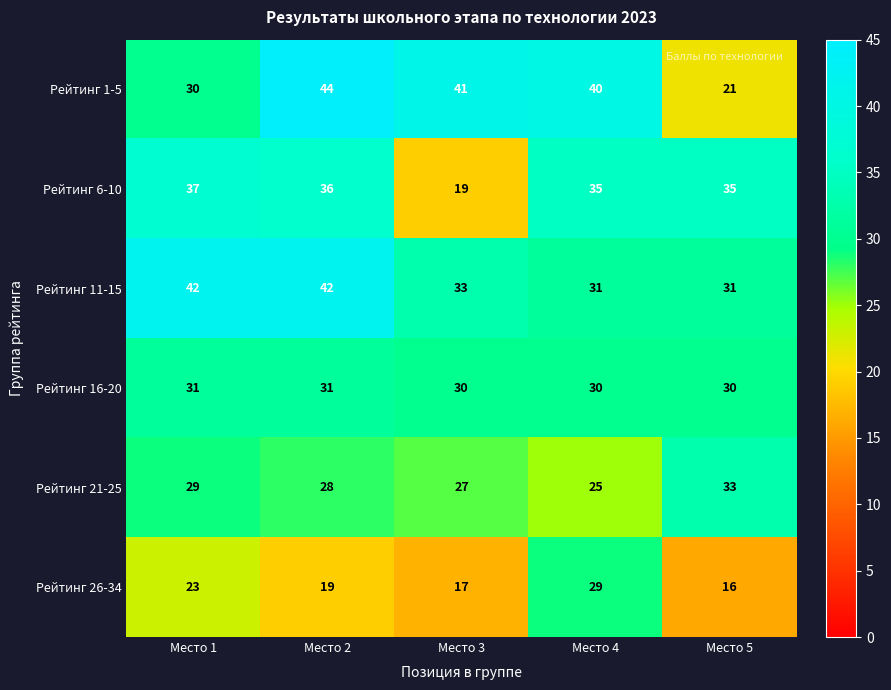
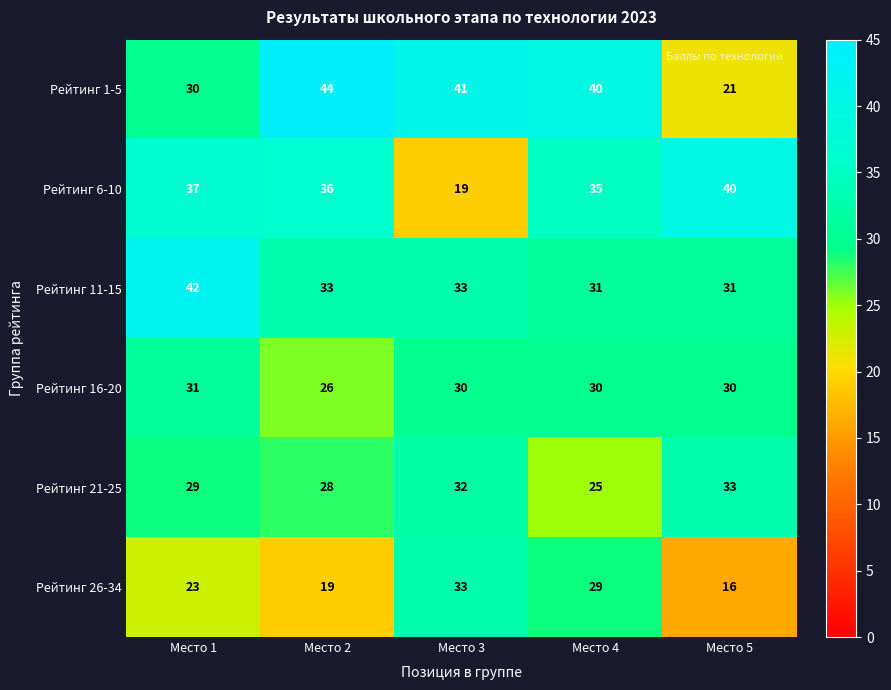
  {
    "Рейтинг 1-5": {
      "Место 1": 30,
      "Место 2": 44,
      "Место 3": 41,
      "Место 4": 40
    },
    "Рейтинг 6-10": {
      "Место 1": 37,
      "Место 2": 36,
      "Место 3": 19,
      "Место 4": 35,
-     "Место 5": 35
+     "Место 5": 40
    },
    "Рейтинг 11-15": {
      "Место 1": 42,
-     "Место 2": 42,
+     "Место 2": 33,
      "Место 3": 33,
      "Место 4": 31,
      "Место 5": 31
    },
    "Рейтинг 16-20": {
      "Место 1": 31,
-     "Место 2": 31,
+     "Место 2": 26,
      "Место 3": 30,
      "Место 4": 30,
      "Место 5": 30
    },
    "Рейтинг 21-25": {
      "Место 1": 29,
      "Место 2": 28,
-     "Место 3": 27,
+     "Место 3": 32,
      "Место 4": 25,
      "Место 5": 33
    },
    "Рейтинг 26-34": {
      "Место 1": 23,
      "Место 2": 19,
-     "Место 3": 17,
+     "Место 3": 33,
      "Место 4": 29,
      "Место 5": 16
    }
  }
